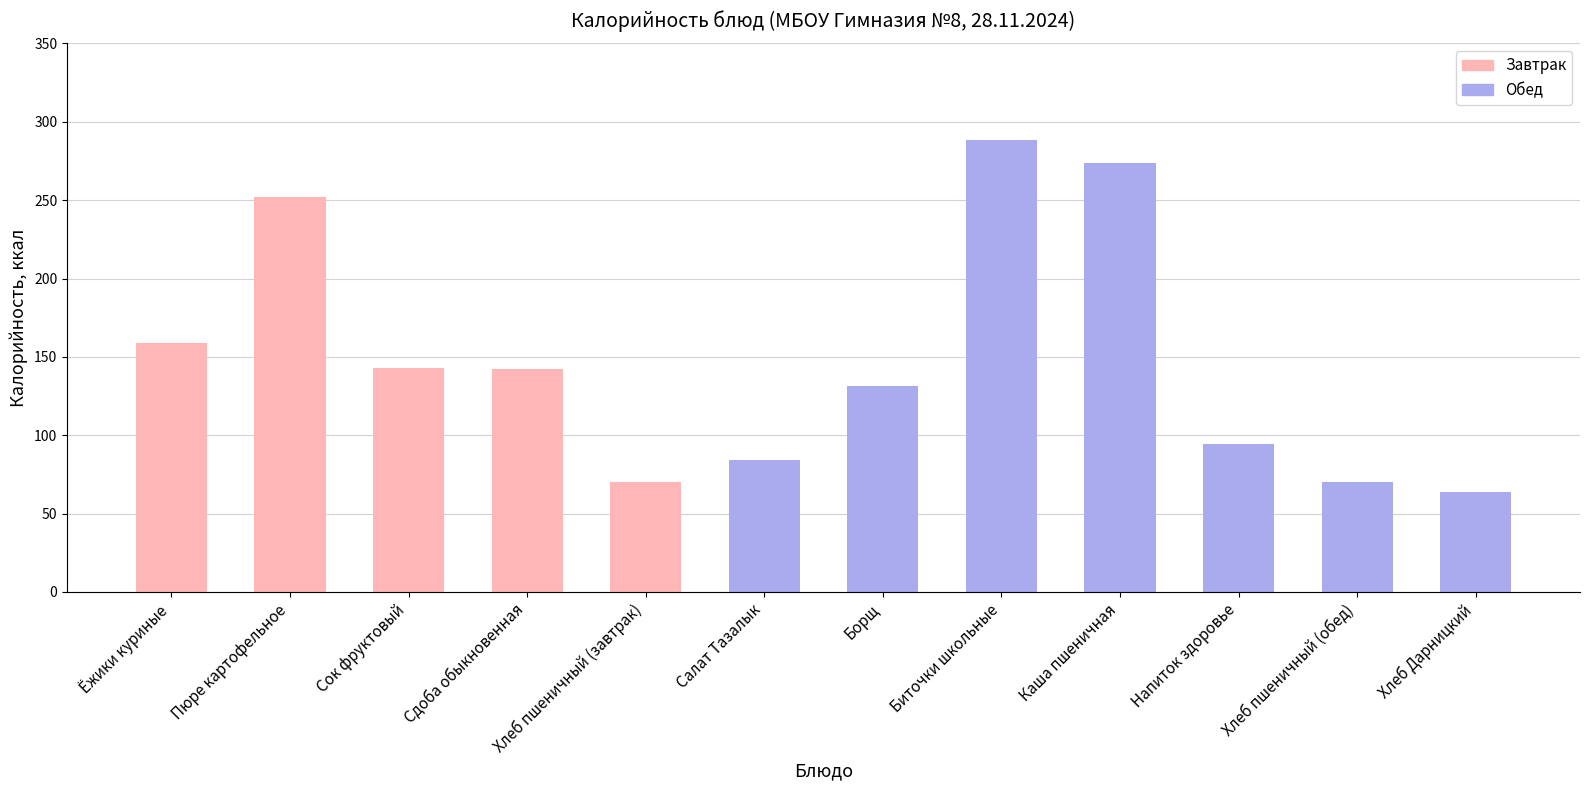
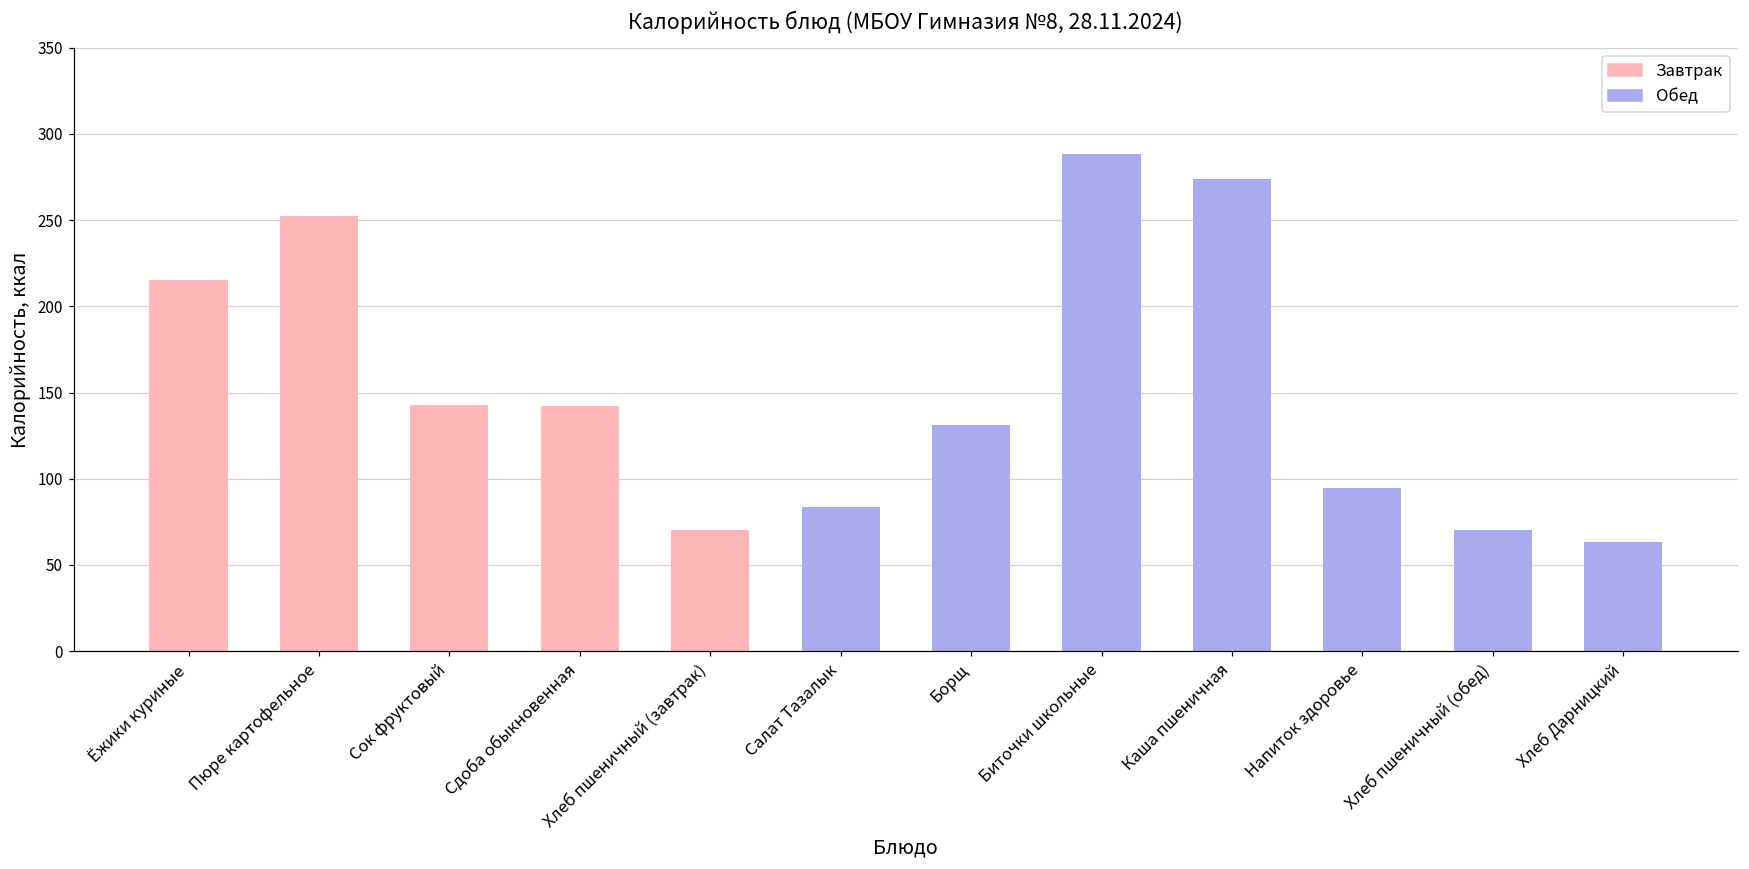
  {
-   "Ёжики куриные": 159,
+   "Ёжики куриные": 215,
    "Пюре картофельное": 252,
    "Сок фруктовый": 143,
    "Сдоба обыкновенная": 142,
    "Хлеб пшеничный (завтрак)": 70,
    "Салат Тазалык": 84,
    "Борщ": 131,
    "Биточки школьные": 288,
    "Каша пшеничная": 274,
    "Напиток здоровье": 95,
    "Хлеб пшеничный (обед)": 70,
    "Хлеб Дарницкий": 64
  }
